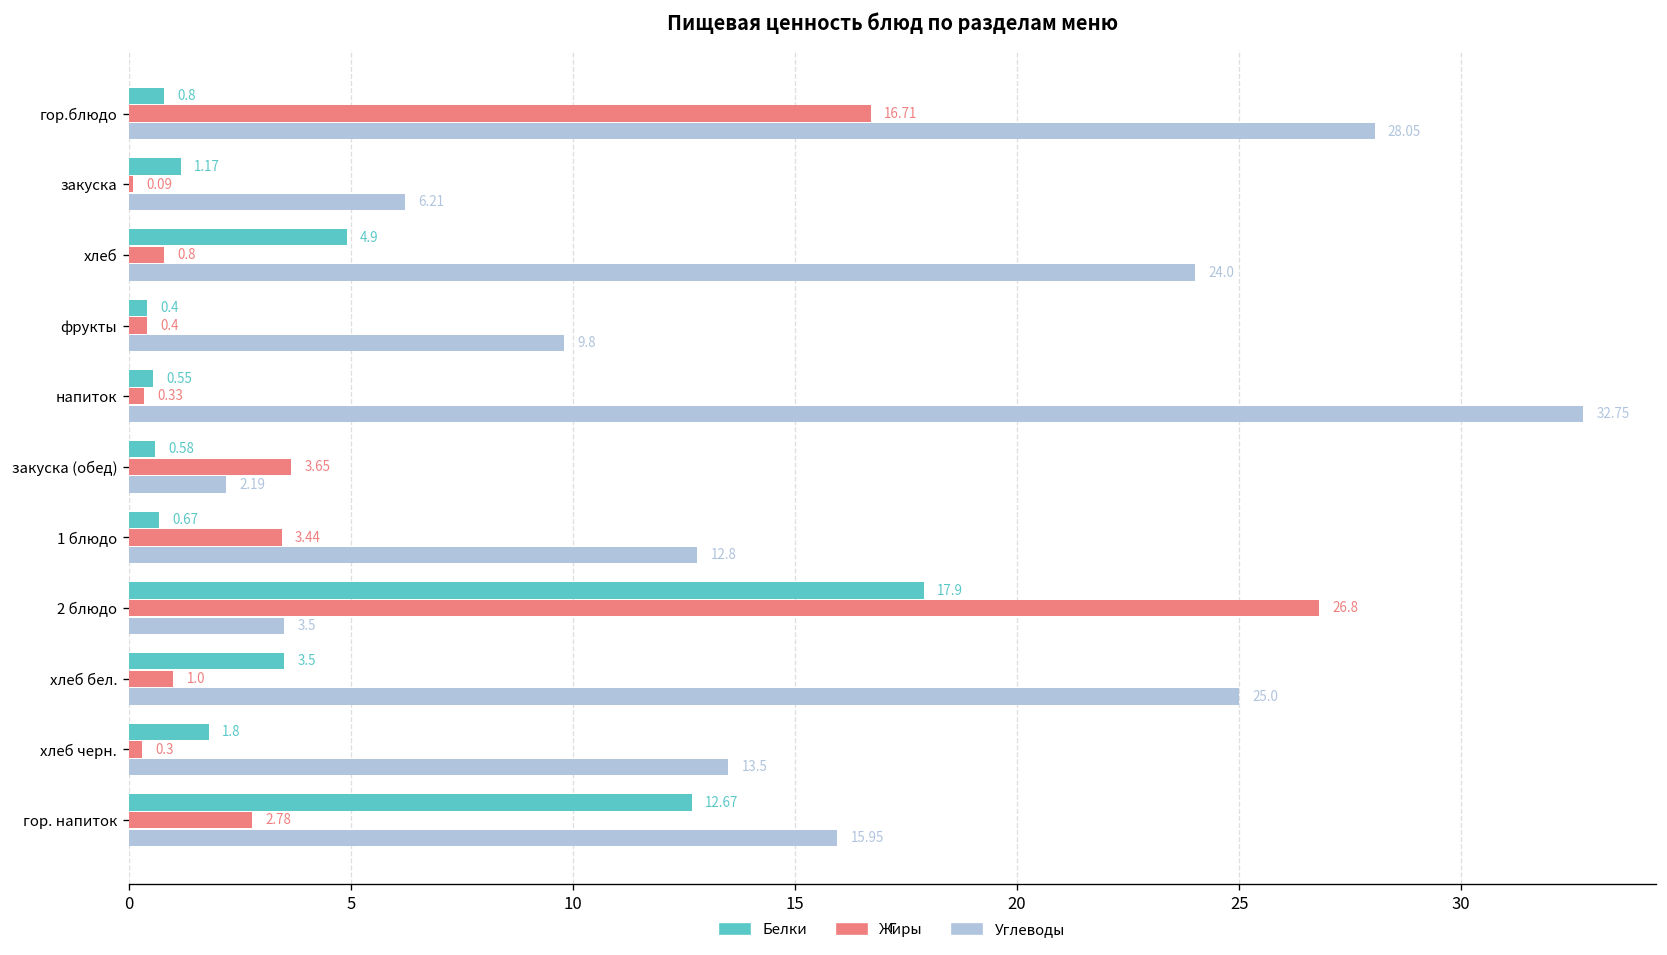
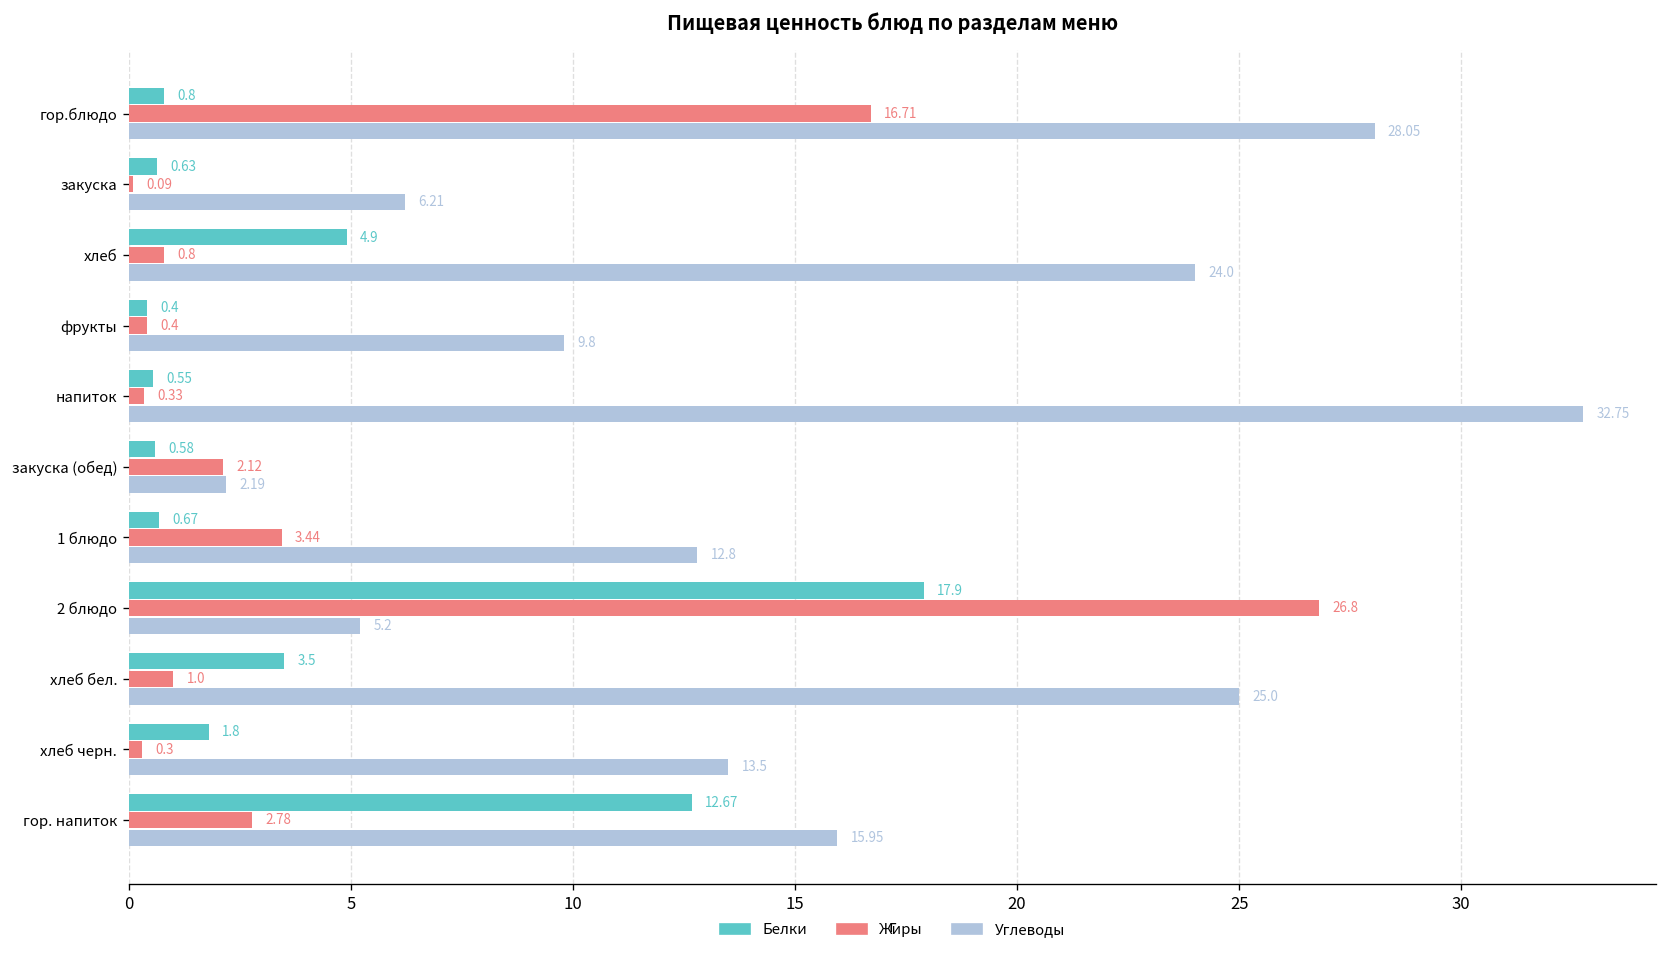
  {
    "Белки": {
      "гор.блюдо": 0.8,
-     "закуска": 1.17,
+     "закуска": 0.63,
      "хлеб": 4.9,
      "фрукты": 0.4,
      "напиток": 0.55,
      "закуска (обед)": 0.58,
      "1 блюдо": 0.67,
      "2 блюдо": 17.9,
      "хлеб бел.": 3.5,
      "хлеб черн.": 1.8,
      "гор. напиток": 12.67
    },
    "Жиры": {
      "гор.блюдо": 16.71,
      "закуска": 0.09,
      "хлеб": 0.8,
      "фрукты": 0.4,
      "напиток": 0.33,
-     "закуска (обед)": 3.65,
+     "закуска (обед)": 2.12,
      "1 блюдо": 3.44,
      "2 блюдо": 26.8,
      "хлеб бел.": 1.0,
      "хлеб черн.": 0.3,
      "гор. напиток": 2.78
    },
    "Углеводы": {
      "гор.блюдо": 28.05,
      "закуска": 6.21,
      "хлеб": 24.0,
      "фрукты": 9.8,
      "напиток": 32.75,
      "закуска (обед)": 2.19,
      "1 блюдо": 12.8,
-     "2 блюдо": 3.5,
+     "2 блюдо": 5.2,
      "хлеб бел.": 25.0,
      "хлеб черн.": 13.5,
      "гор. напиток": 15.95
    }
  }
